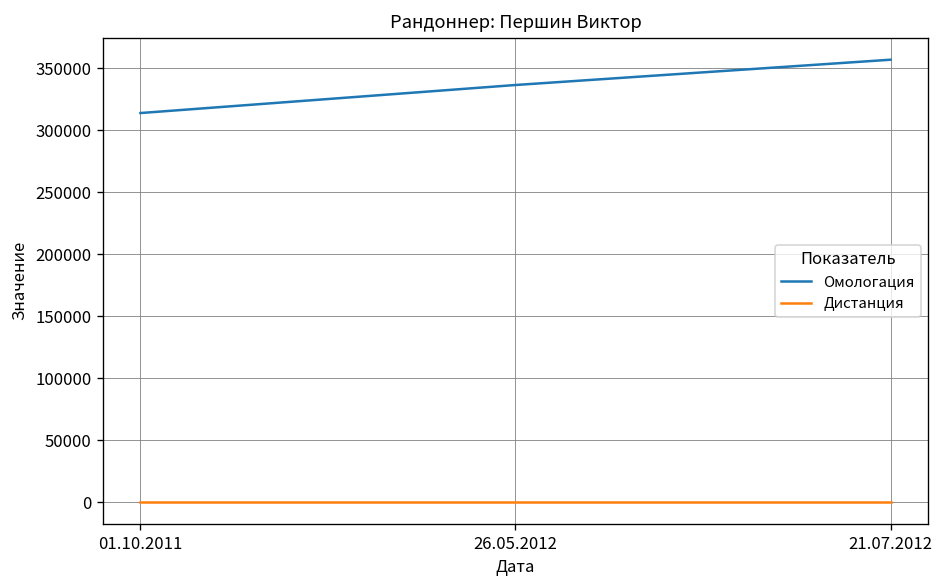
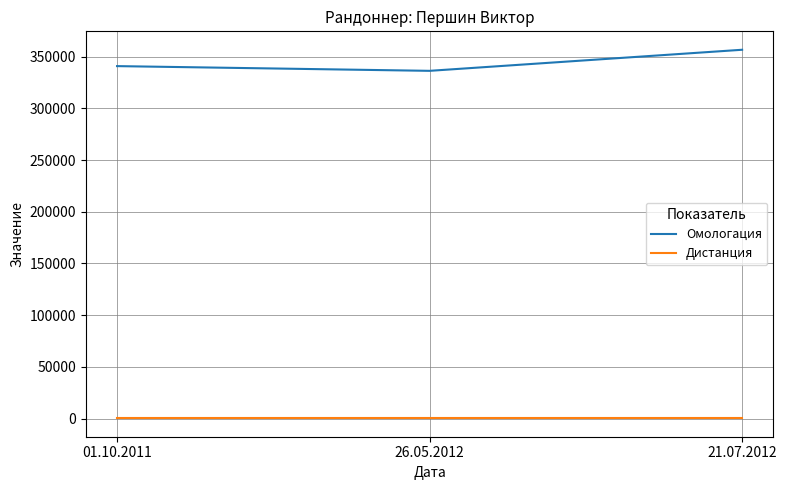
  {
    "Омологация": {
-     "01.10.2011": 314000,
+     "01.10.2011": 341000,
      "26.05.2012": 336000,
      "21.07.2012": 357000
    },
    "Дистанция": {
      "01.10.2011": 0,
      "26.05.2012": 0,
      "21.07.2012": 0
    }
  }
